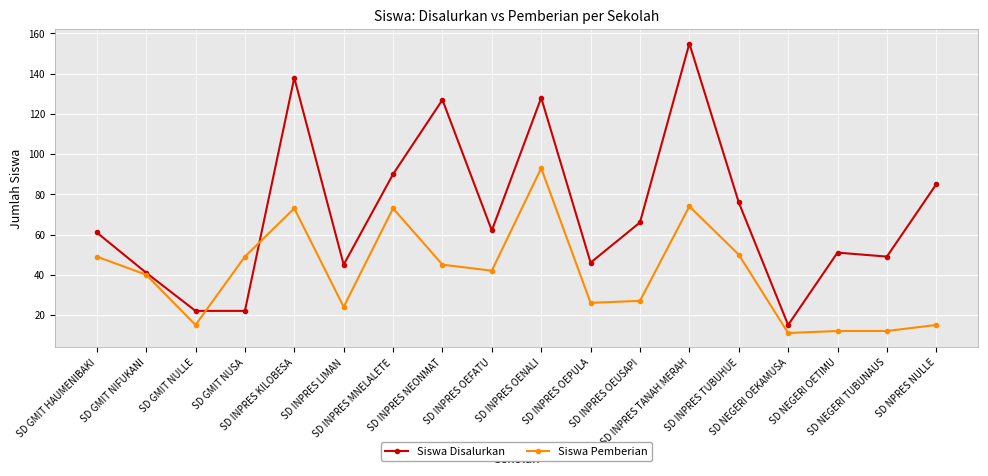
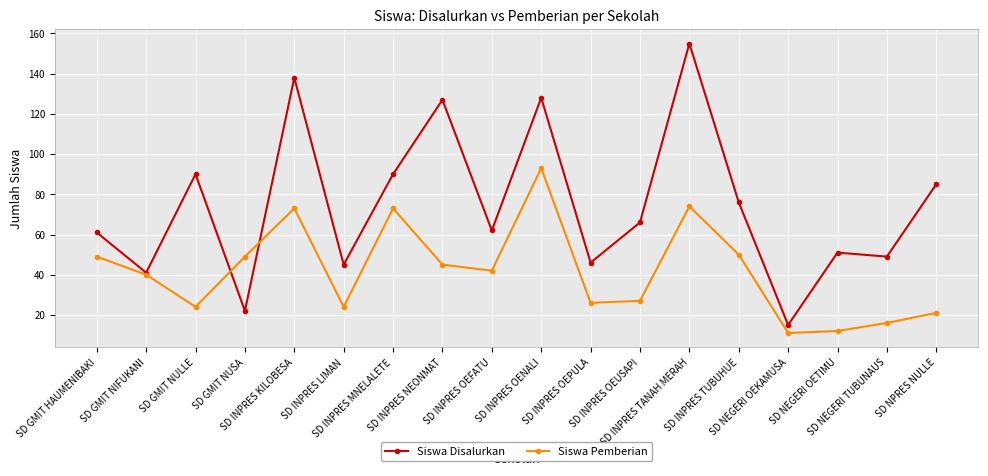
  {
    "Siswa Disalurkan": {
      "SD GMIT HAUMENIBAKI": 61,
-     "SD GMIT NULLE": 22,
+     "SD GMIT NULLE": 90,
      "SD GMIT NUSA": 22,
      "SD INPRES KILOBESA": 138,
      "SD INPRES LIMAN": 45,
      "SD INPRES MNELALETE": 90,
      "SD INPRES NEONMAT": 127,
      "SD INPRES OEFATU": 62,
      "SD INPRES OENALI": 128,
      "SD INPRES OEPULA": 46,
      "SD INPRES OEUSAPI": 66,
      "SD INPRES TANAH MERAH": 155,
      "SD INPRES TUBUHUE": 76,
      "SD NEGERI OEKAMUSA": 15,
      "SD NEGERI OETIMU": 51,
      "SD NEGERI TUBUNAUS": 49,
      "SD NPRES NULLE": 85
    },
    "Siswa Pemberian": {
      "SD GMIT HAUMENIBAKI": 49,
-     "SD GMIT NULLE": 15,
+     "SD GMIT NULLE": 24,
      "SD GMIT NUSA": 49,
      "SD INPRES KILOBESA": 73,
      "SD INPRES LIMAN": 24,
      "SD INPRES MNELALETE": 73,
      "SD INPRES NEONMAT": 45,
      "SD INPRES OEFATU": 42,
      "SD INPRES OENALI": 93,
      "SD INPRES OEPULA": 26,
      "SD INPRES OEUSAPI": 27,
      "SD INPRES TANAH MERAH": 74,
      "SD INPRES TUBUHUE": 50,
      "SD NEGERI OEKAMUSA": 11,
      "SD NEGERI OETIMU": 12,
-     "SD NEGERI TUBUNAUS": 12,
-     "SD NPRES NULLE": 15
+     "SD NEGERI TUBUNAUS": 16,
+     "SD NPRES NULLE": 21
    }
  }
